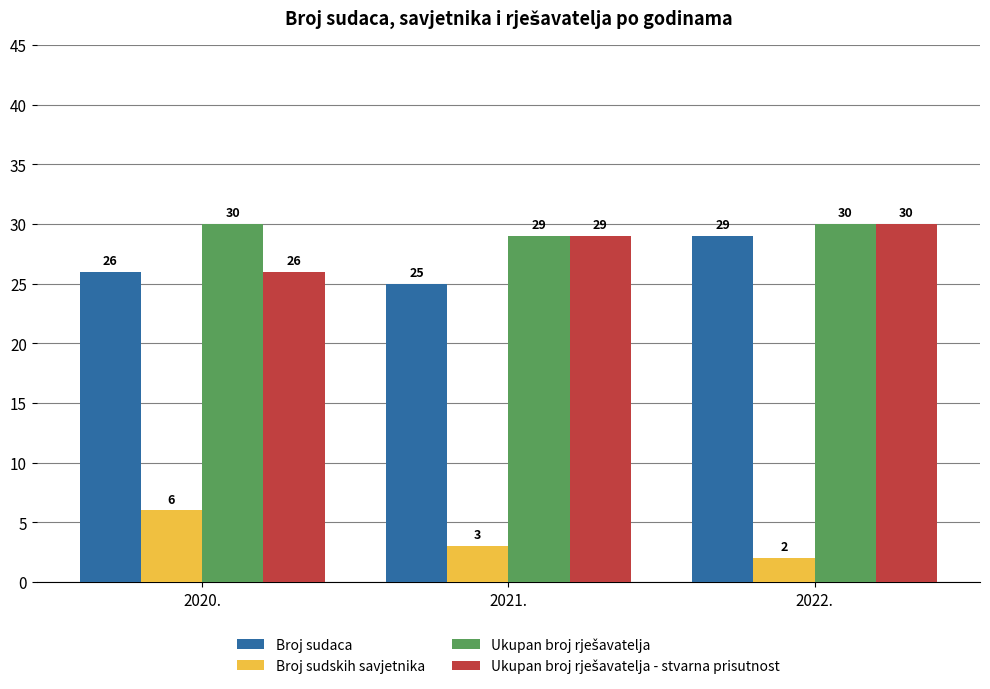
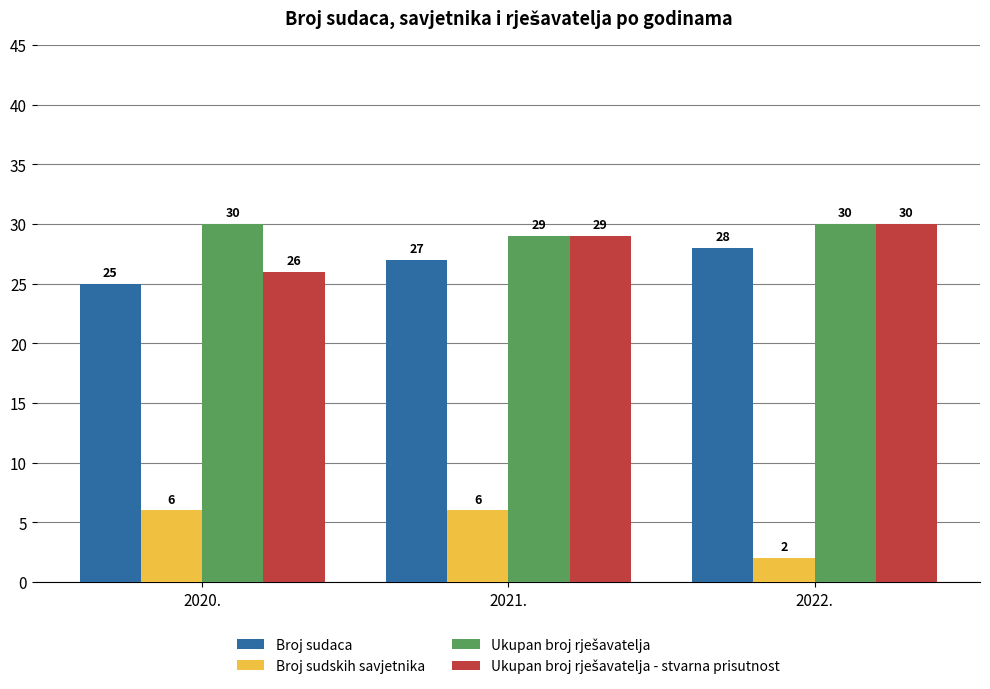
  {
    "Broj sudaca": {
-     "2020.": 26,
-     "2021.": 25,
-     "2022.": 29
+     "2020.": 25,
+     "2021.": 27,
+     "2022.": 28
    },
    "Broj sudskih savjetnika": {
      "2020.": 6,
-     "2021.": 3,
+     "2021.": 6,
      "2022.": 2
    },
    "Ukupan broj rješavatelja": {
      "2020.": 30,
      "2021.": 29,
      "2022.": 30
    },
    "Ukupan broj rješavatelja - stvarna prisutnost": {
      "2020.": 26,
      "2021.": 29,
      "2022.": 30
    }
  }
